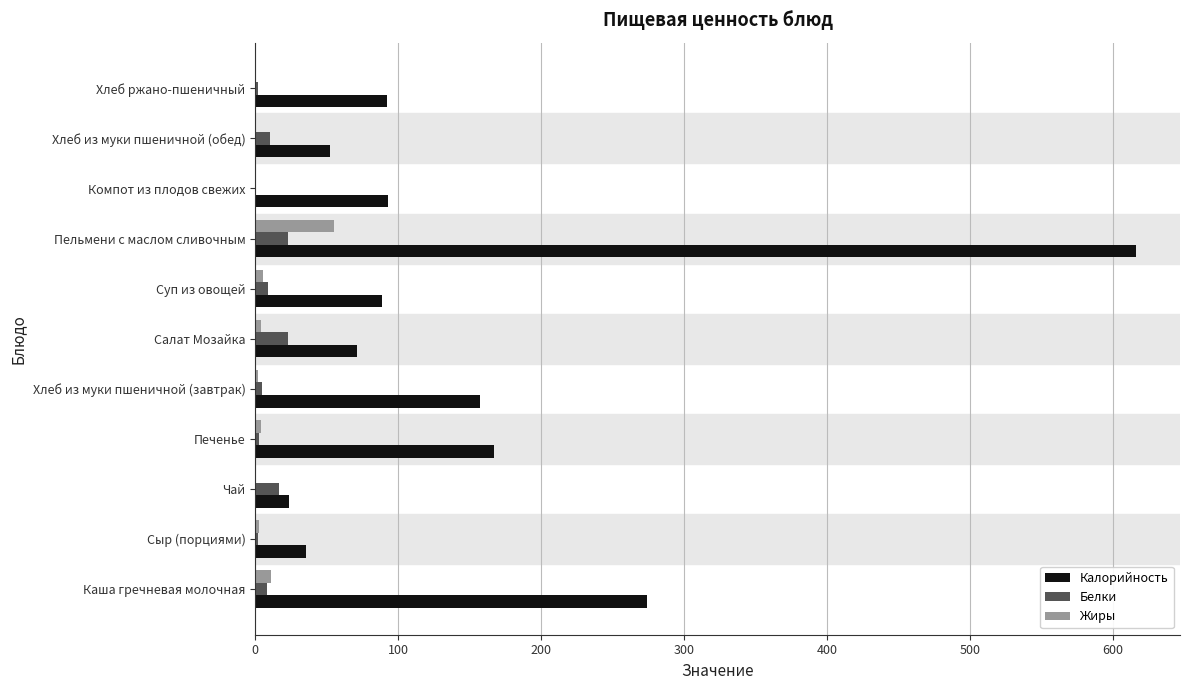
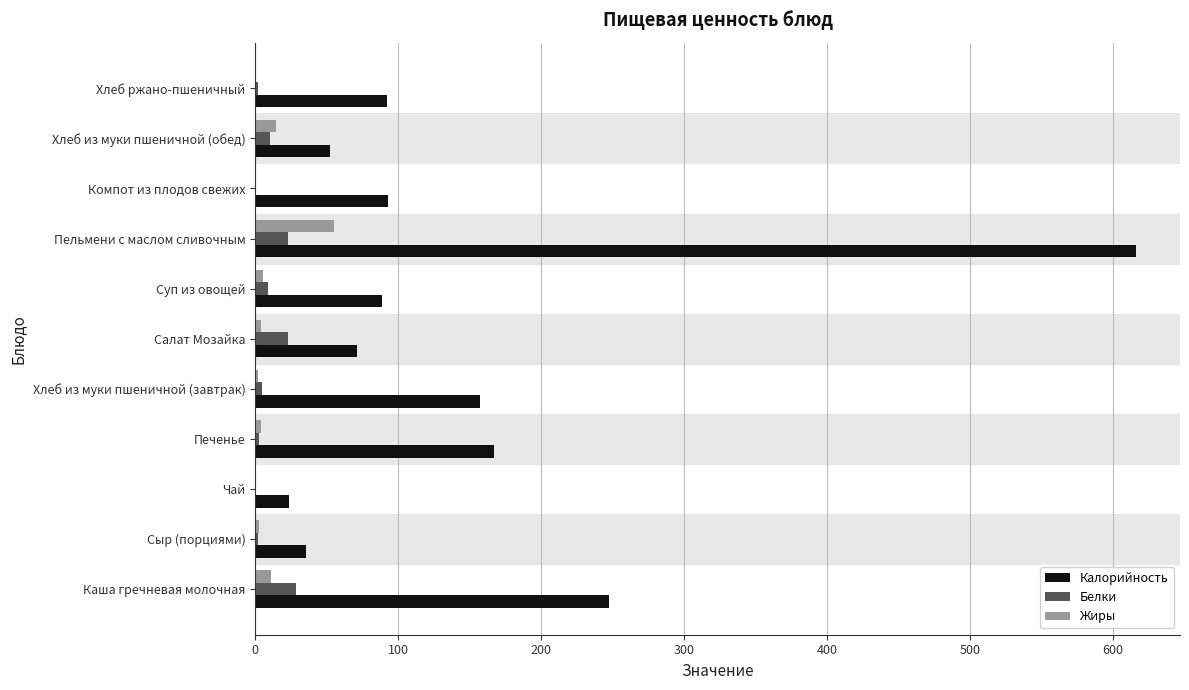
  {
    "Калорийность": {
      "Хлеб ржано-пшеничный": 92,
      "Хлеб из муки пшеничной (обед)": 52,
      "Компот из плодов свежих": 93,
      "Пельмени с маслом сливочным": 616,
      "Суп из овощей": 89,
      "Салат Мозайка": 71,
      "Хлеб из муки пшеничной (завтрак)": 157,
      "Печенье": 167,
      "Чай": 24,
      "Сыр (порциями)": 36,
-     "Каша гречневая молочная": 275
+     "Каша гречневая молочная": 247
    },
    "Белки": {
      "Хлеб ржано-пшеничный": 2,
      "Хлеб из муки пшеничной (обед)": 11,
      "Пельмени с маслом сливочным": 23,
      "Суп из овощей": 9,
      "Салат Мозайка": 23,
      "Хлеб из муки пшеничной (завтрак)": 5,
      "Печенье": 3,
-     "Чай": 17,
+     "Чай": 0,
      "Сыр (порциями)": 2,
-     "Каша гречневая молочная": 8
+     "Каша гречневая молочная": 29
    },
    "Жиры": {
-     "Хлеб из муки пшеничной (обед)": 1,
+     "Хлеб из муки пшеничной (обед)": 14,
      "Пельмени с маслом сливочным": 55,
      "Суп из овощей": 6,
      "Салат Мозайка": 4,
      "Печенье": 4,
      "Чай": 0,
      "Сыр (порциями)": 3,
      "Каша гречневая молочная": 11
    }
  }
